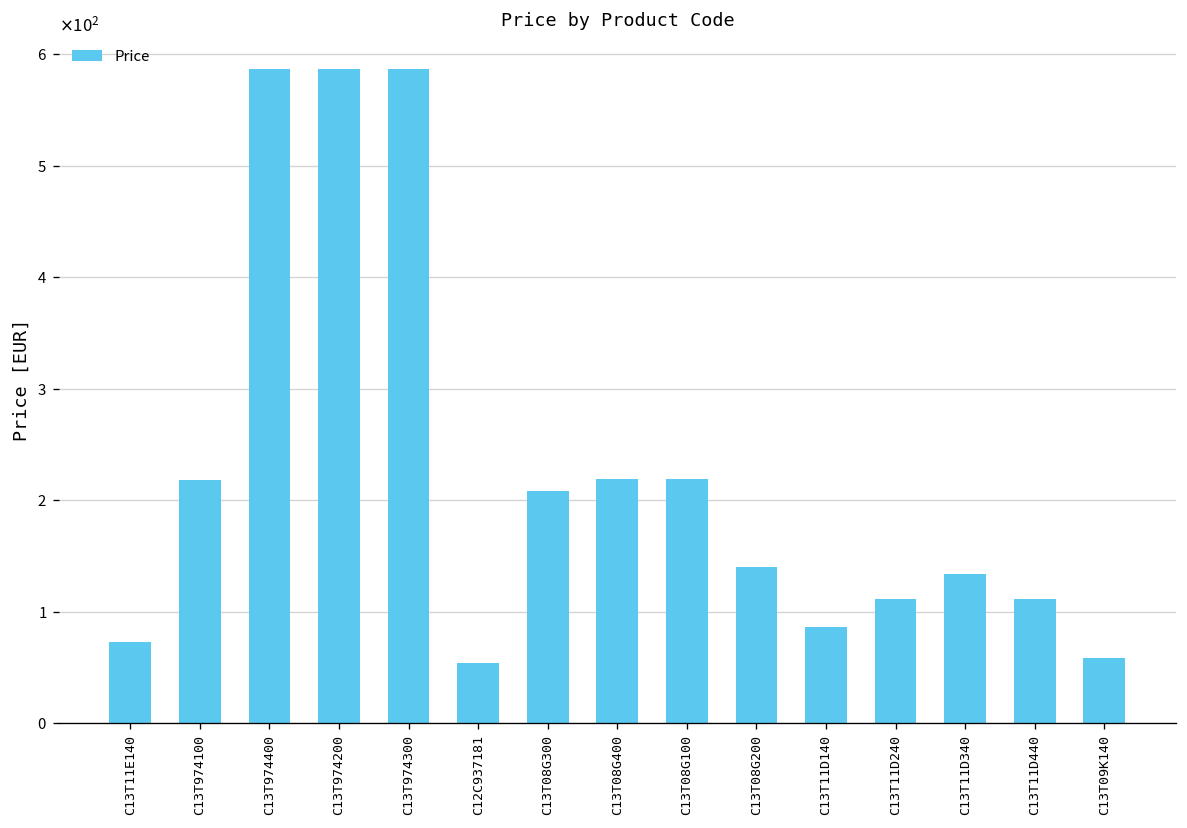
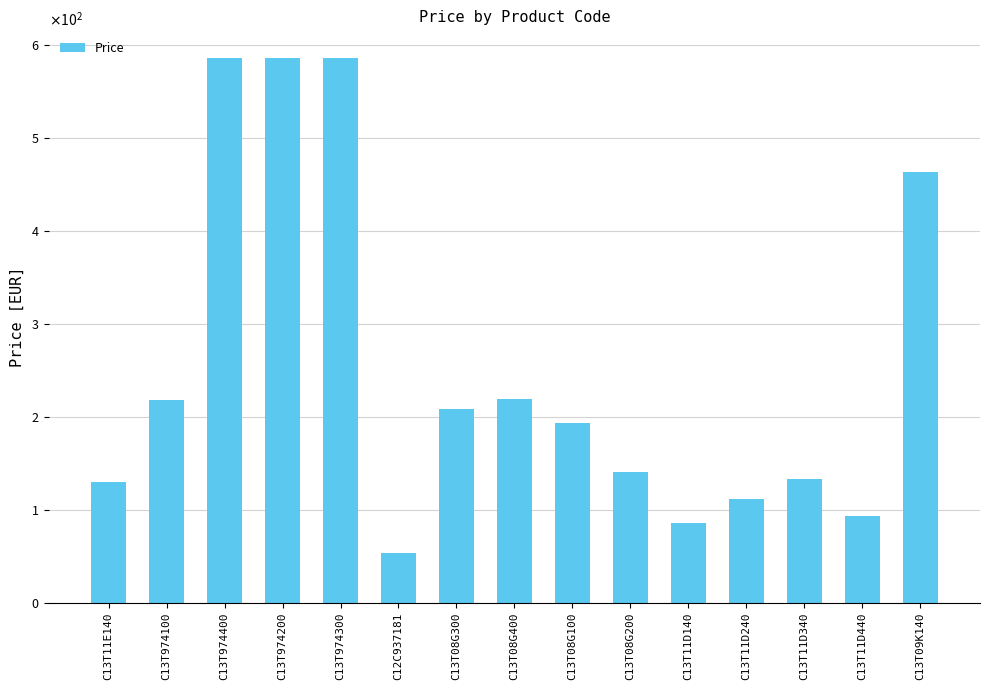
  {
-   "C13T11E140": 70,
+   "C13T11E140": 130,
    "C13T974100": 220,
    "C13T974400": 590,
    "C13T974200": 590,
    "C13T974300": 590,
    "C12C937181": 50,
    "C13T08G300": 210,
    "C13T08G400": 220,
-   "C13T08G100": 220,
+   "C13T08G100": 190,
    "C13T08G200": 140,
    "C13T11D140": 90,
    "C13T11D240": 110,
    "C13T11D340": 130,
-   "C13T11D440": 110,
-   "C13T09K140": 60
+   "C13T11D440": 90,
+   "C13T09K140": 460
  }
